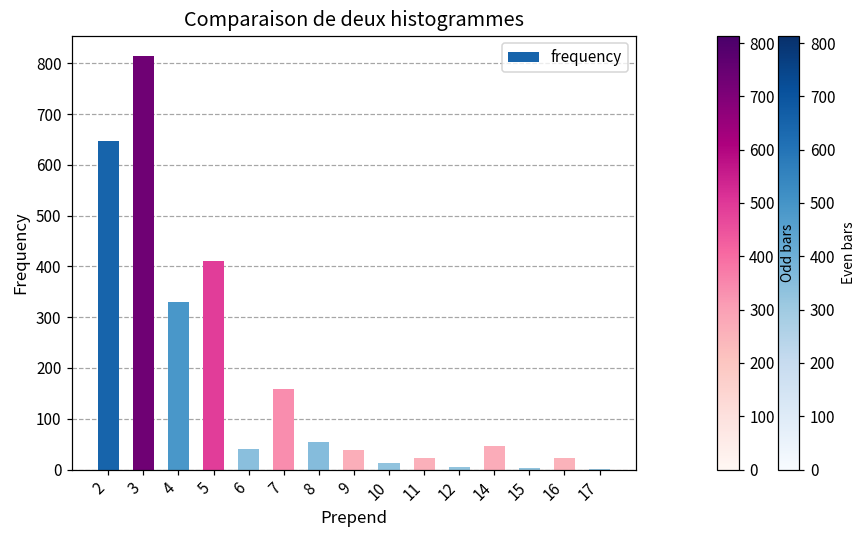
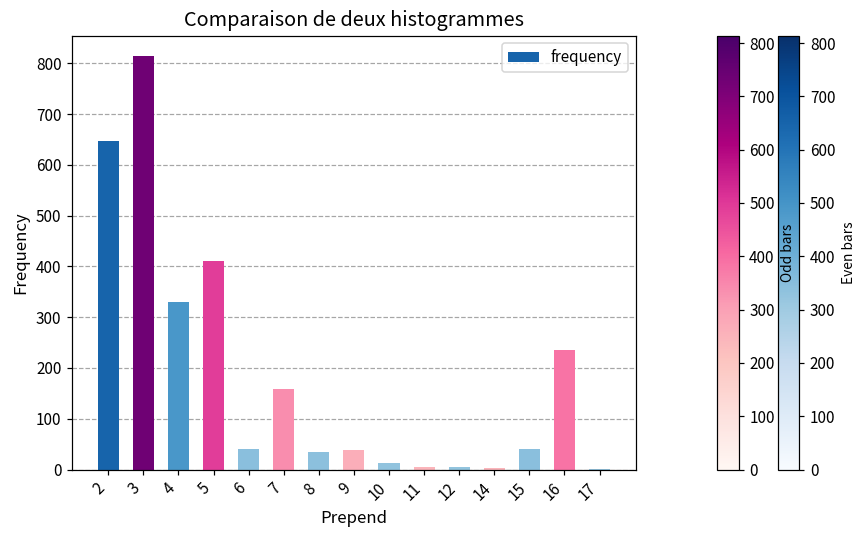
  {
    "2": 650,
    "3": 810,
    "4": 330,
    "5": 410,
    "6": 40,
    "7": 160,
-   "8": 60,
+   "8": 30,
    "9": 40,
    "10": 10,
-   "11": 20,
+   "11": 10,
    "12": 10,
-   "14": 50,
-   "15": 0,
-   "16": 20
+   "14": 0,
+   "15": 40,
+   "16": 240
  }
